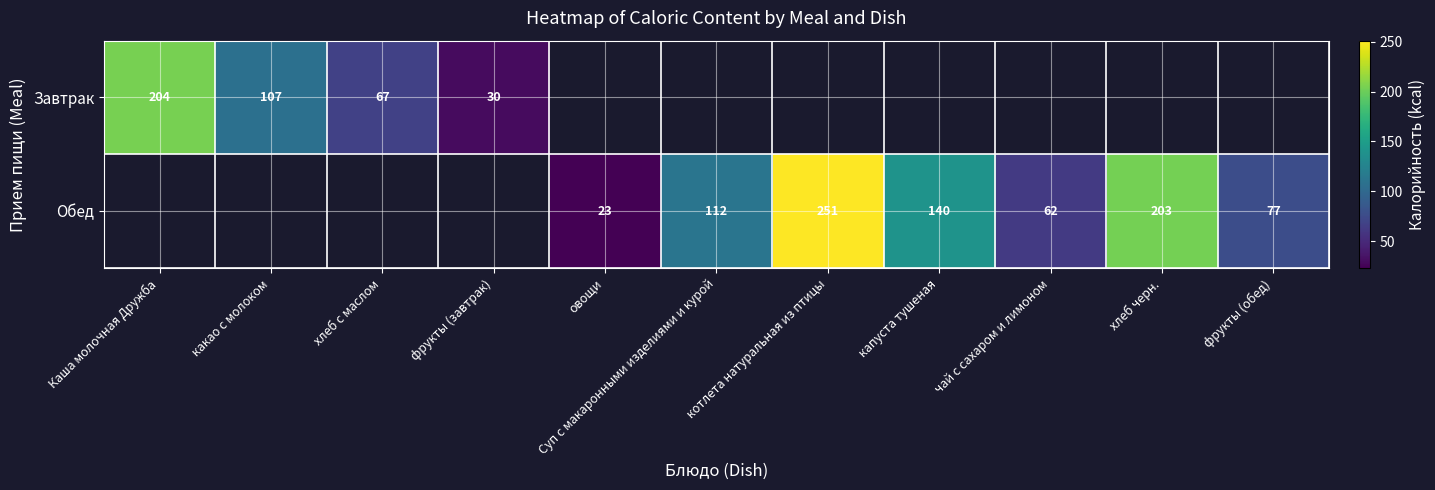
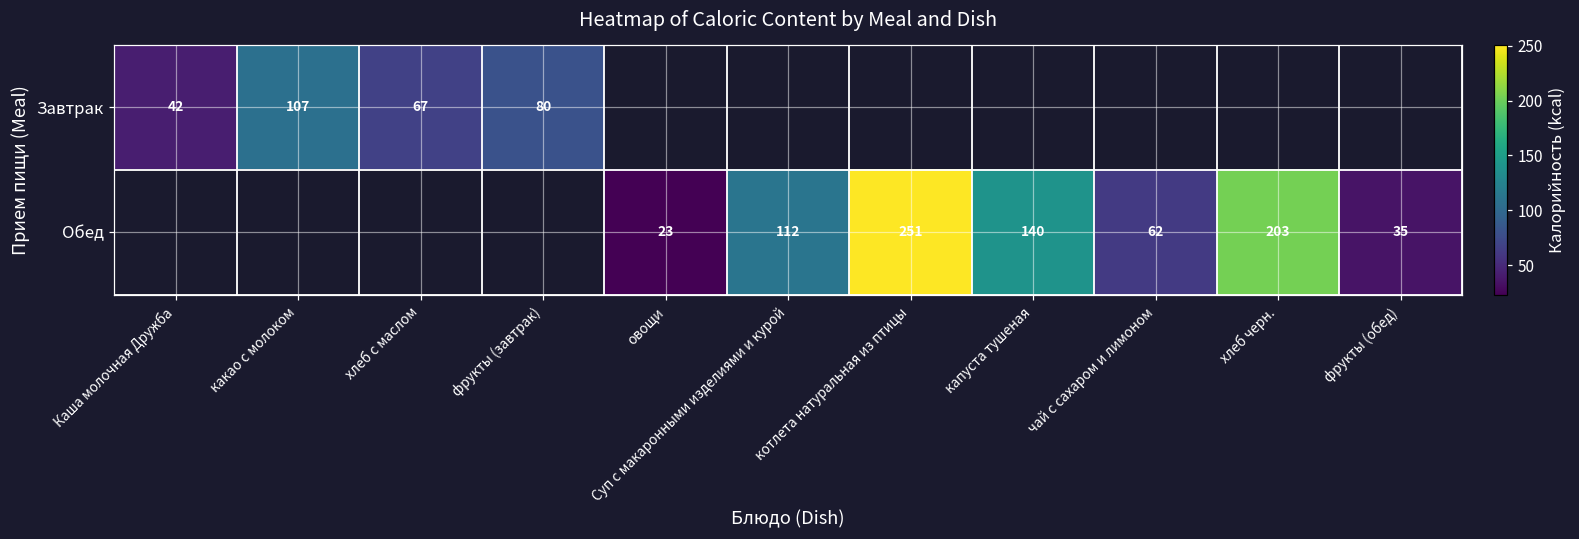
  {
    "Завтрак": {
-     "Каша молочная Дружба": 204,
+     "Каша молочная Дружба": 42,
      "какао с молоком": 107,
      "хлеб с маслом": 67,
-     "фрукты (завтрак)": 30
+     "фрукты (завтрак)": 80
    },
    "Обед": {
      "овощи": 23,
      "Суп с макаронными изделиями и курой": 112,
      "котлета натуральная из птицы": 251,
      "капуста тушеная": 140,
      "чай с сахаром и лимоном": 62,
      "хлеб черн.": 203,
-     "фрукты (обед)": 77
+     "фрукты (обед)": 35
    }
  }
